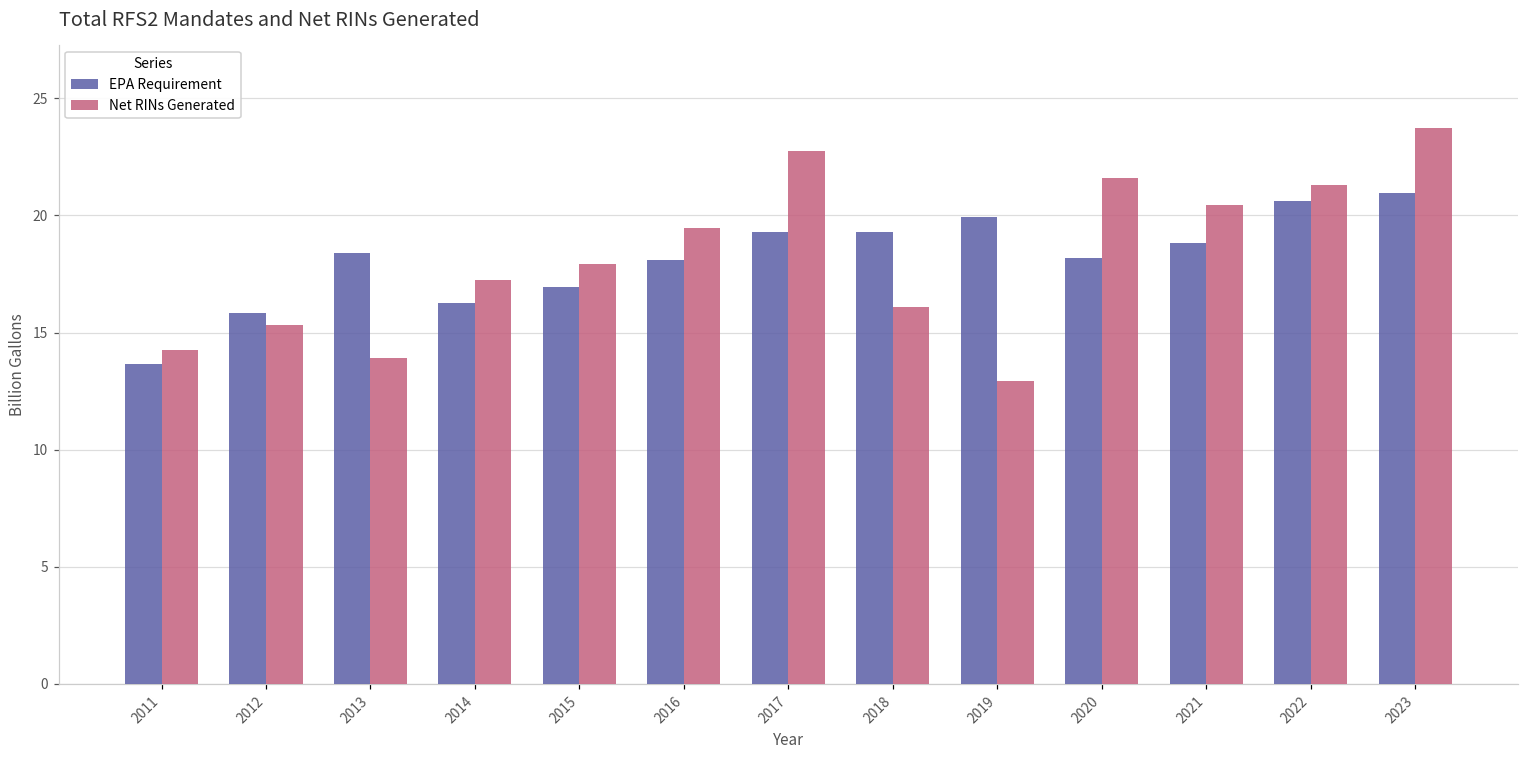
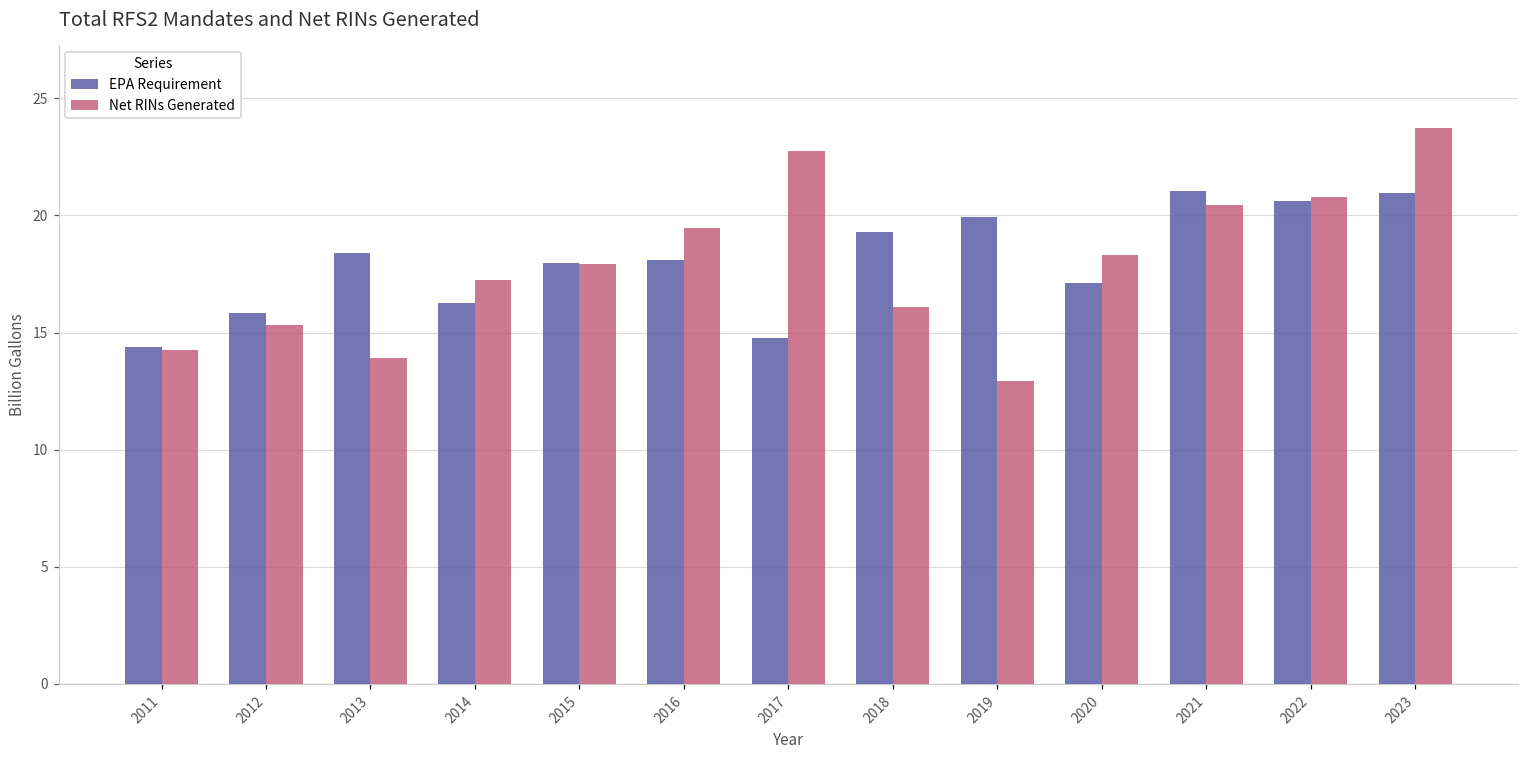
  {
    "EPA Requirement": {
-     "2011": 13.7,
+     "2011": 14.4,
      "2012": 15.8,
      "2013": 18.4,
      "2014": 16.3,
-     "2015": 16.9,
+     "2015": 18.0,
      "2016": 18.1,
-     "2017": 19.3,
+     "2017": 14.8,
      "2018": 19.3,
      "2019": 19.9,
-     "2020": 18.2,
-     "2021": 18.8,
+     "2020": 17.1,
+     "2021": 21.1,
      "2022": 20.6,
      "2023": 20.9
    },
    "Net RINs Generated": {
      "2011": 14.3,
      "2012": 15.3,
      "2013": 13.9,
      "2014": 17.2,
      "2015": 17.9,
      "2016": 19.4,
      "2017": 22.8,
      "2018": 16.1,
      "2019": 12.9,
-     "2020": 21.6,
+     "2020": 18.3,
      "2021": 20.5,
-     "2022": 21.3,
+     "2022": 20.8,
      "2023": 23.7
    }
  }
